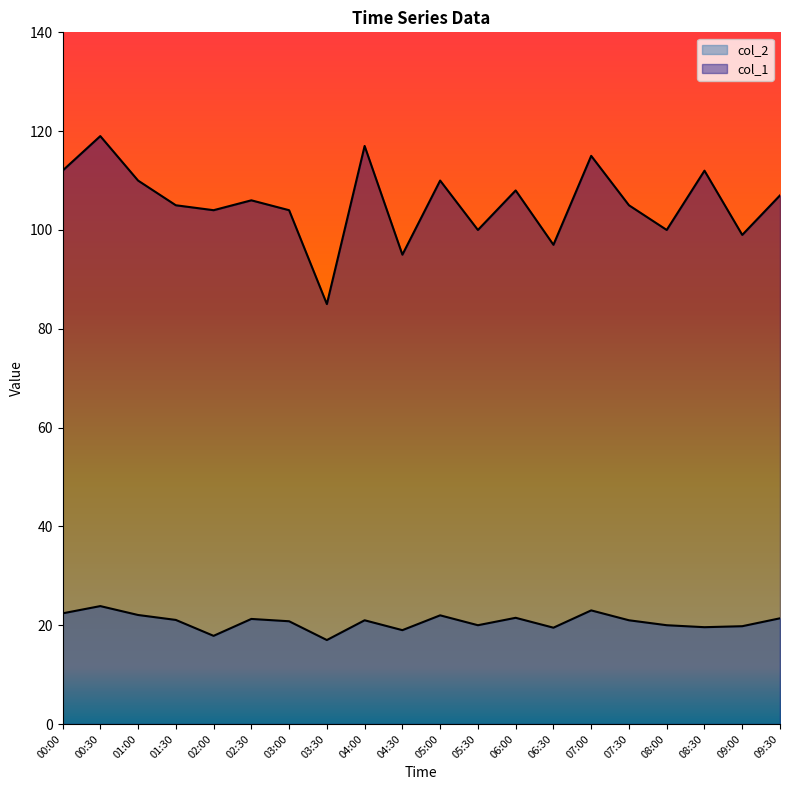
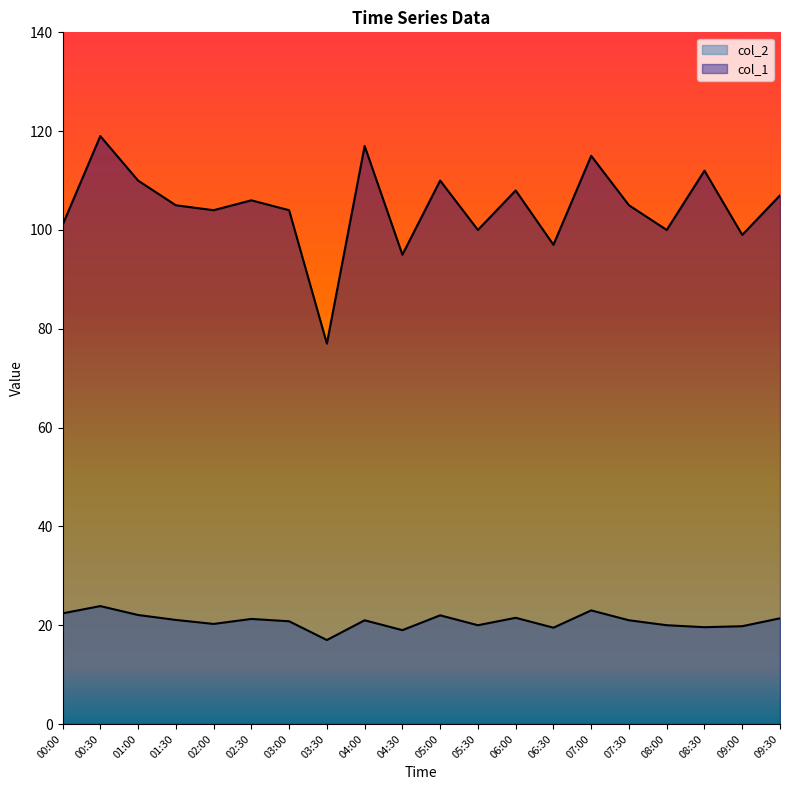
  {
    "col_2": {
      "00:00": 22,
      "00:30": 24,
      "01:00": 22,
      "01:30": 21,
-     "02:00": 18,
+     "02:00": 20,
      "02:30": 21,
      "03:00": 21,
      "03:30": 17,
      "04:00": 21,
      "04:30": 19,
      "05:00": 22,
      "05:30": 20,
      "06:00": 22,
      "06:30": 20,
      "07:00": 23,
      "07:30": 21,
      "08:00": 20,
      "08:30": 20,
      "09:00": 20,
      "09:30": 21
    },
    "col_1": {
-     "00:00": 112,
+     "00:00": 101,
      "00:30": 119,
      "01:00": 110,
      "01:30": 105,
      "02:00": 104,
      "02:30": 106,
      "03:00": 104,
-     "03:30": 85,
+     "03:30": 77,
      "04:00": 117,
      "04:30": 95,
      "05:00": 110,
      "05:30": 100,
      "06:00": 108,
      "06:30": 97,
      "07:00": 115,
      "07:30": 105,
      "08:00": 100,
      "08:30": 112,
      "09:00": 99,
      "09:30": 107
    }
  }
